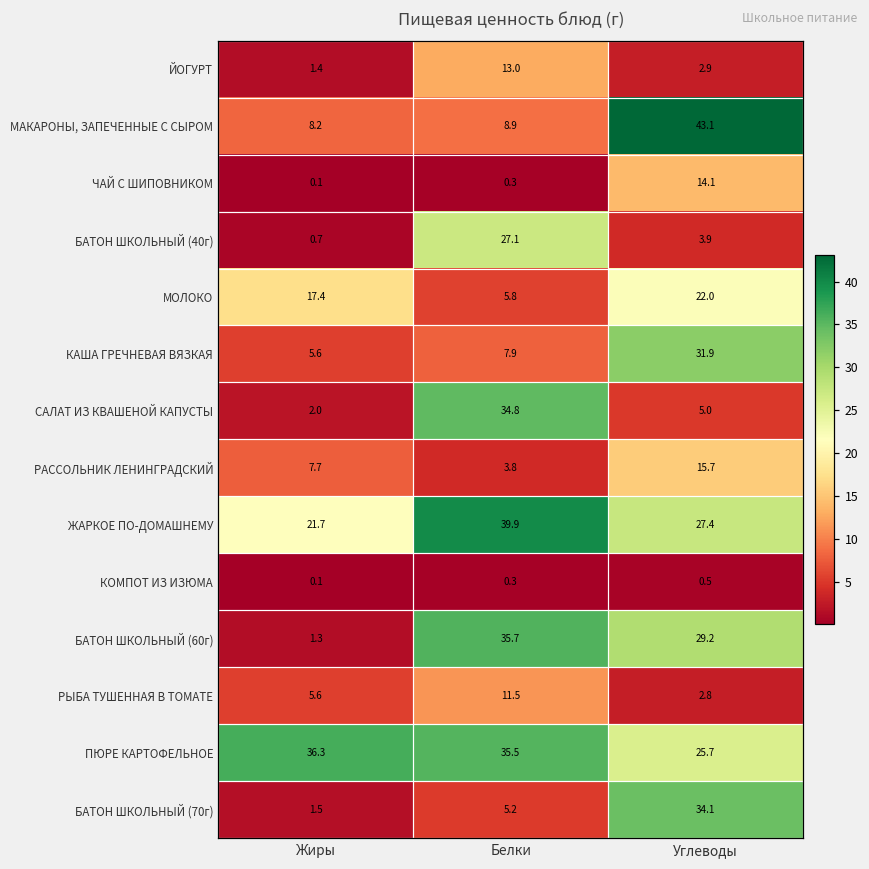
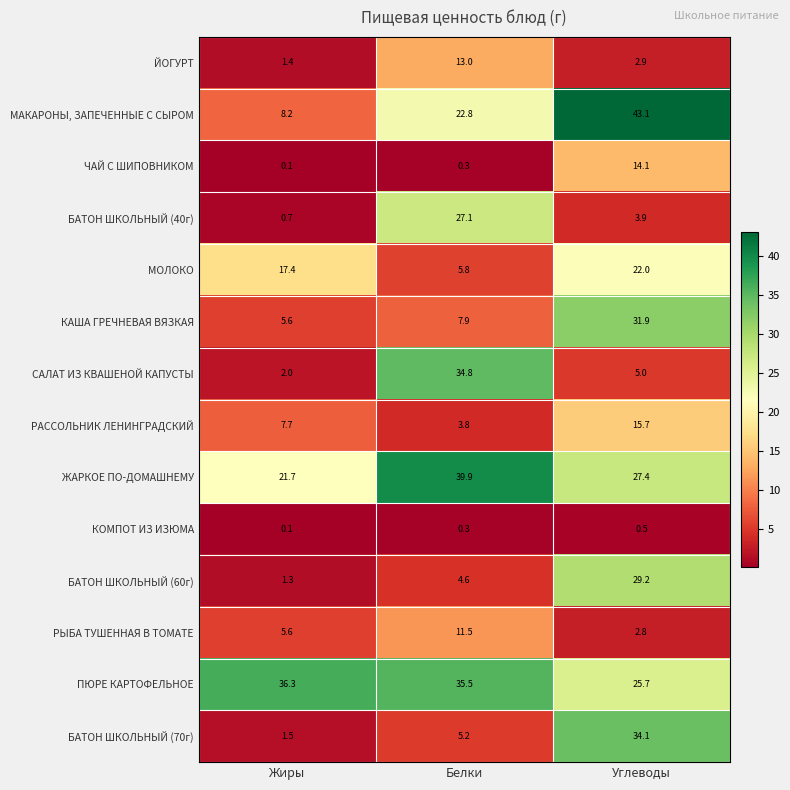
  {
    "ЙОГУРТ": {
      "Жиры": 1.4,
      "Белки": 13.0,
      "Углеводы": 2.9
    },
    "МАКАРОНЫ, ЗАПЕЧЕННЫЕ С СЫРОМ": {
      "Жиры": 8.2,
-     "Белки": 8.9,
+     "Белки": 22.8,
      "Углеводы": 43.1
    },
    "ЧАЙ С ШИПОВНИКОМ": {
      "Жиры": 0.1,
      "Белки": 0.3,
      "Углеводы": 14.1
    },
    "БАТОН ШКОЛЬНЫЙ (40г)": {
      "Жиры": 0.7,
      "Белки": 27.1,
      "Углеводы": 3.9
    },
    "МОЛОКО": {
      "Жиры": 17.4,
      "Белки": 5.8,
      "Углеводы": 22.0
    },
    "КАША ГРЕЧНЕВАЯ ВЯЗКАЯ": {
      "Жиры": 5.6,
      "Белки": 7.9,
      "Углеводы": 31.9
    },
    "САЛАТ ИЗ КВАШЕНОЙ КАПУСТЫ": {
      "Жиры": 2.0,
      "Белки": 34.8,
      "Углеводы": 5.0
    },
    "РАССОЛЬНИК ЛЕНИНГРАДСКИЙ": {
      "Жиры": 7.7,
      "Белки": 3.8,
      "Углеводы": 15.7
    },
    "ЖАРКОЕ ПО-ДОМАШНЕМУ": {
      "Жиры": 21.7,
      "Белки": 39.9,
      "Углеводы": 27.4
    },
    "КОМПОТ ИЗ ИЗЮМА": {
      "Жиры": 0.1,
      "Белки": 0.3,
      "Углеводы": 0.5
    },
    "БАТОН ШКОЛЬНЫЙ (60г)": {
      "Жиры": 1.3,
-     "Белки": 35.7,
+     "Белки": 4.6,
      "Углеводы": 29.2
    },
    "РЫБА ТУШЕННАЯ В ТОМАТЕ": {
      "Жиры": 5.6,
      "Белки": 11.5,
      "Углеводы": 2.8
    },
    "ПЮРЕ КАРТОФЕЛЬНОЕ": {
      "Жиры": 36.3,
      "Белки": 35.5,
      "Углеводы": 25.7
    },
    "БАТОН ШКОЛЬНЫЙ (70г)": {
      "Жиры": 1.5,
      "Белки": 5.2,
      "Углеводы": 34.1
    }
  }
